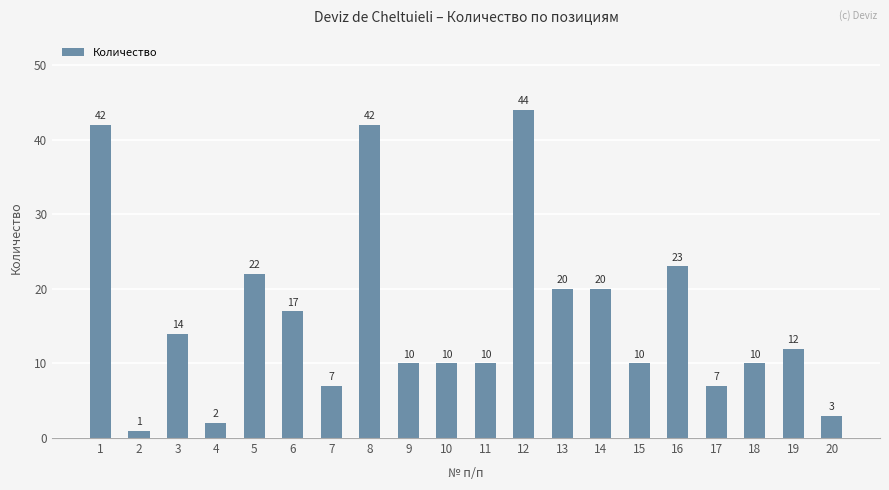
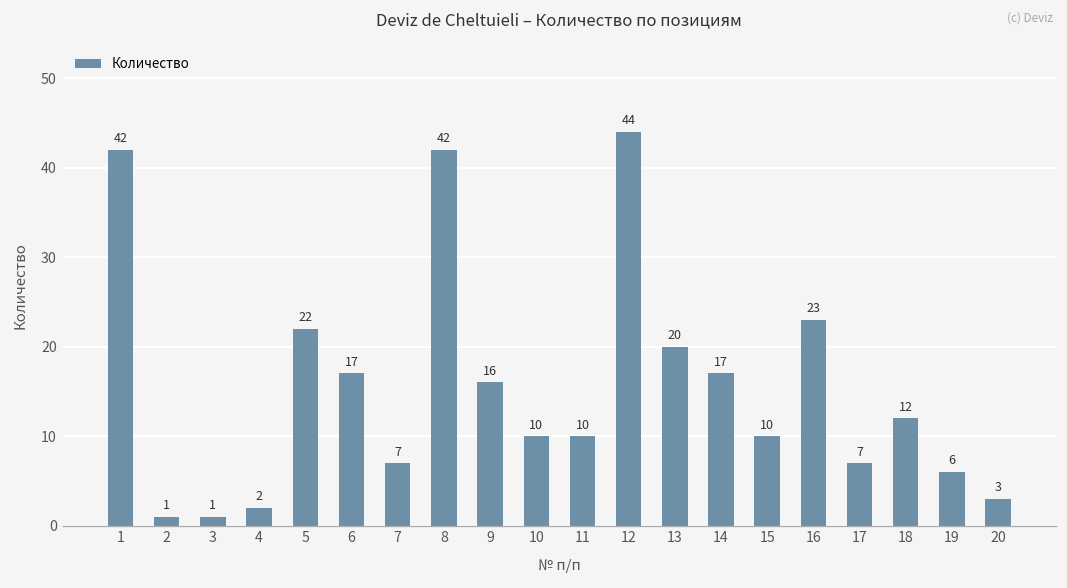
  {
    "1": 42,
    "2": 1,
-   "3": 14,
+   "3": 1,
    "4": 2,
    "5": 22,
    "6": 17,
    "7": 7,
    "8": 42,
-   "9": 10,
+   "9": 16,
    "10": 10,
    "11": 10,
    "12": 44,
    "13": 20,
-   "14": 20,
+   "14": 17,
    "15": 10,
    "16": 23,
    "17": 7,
-   "18": 10,
-   "19": 12,
+   "18": 12,
+   "19": 6,
    "20": 3
  }
